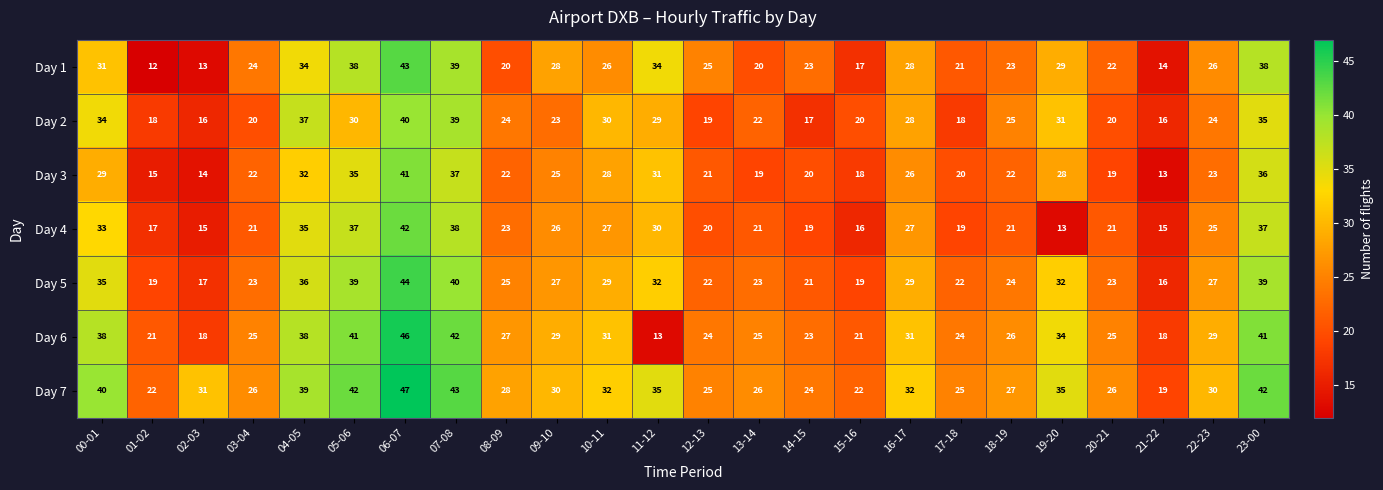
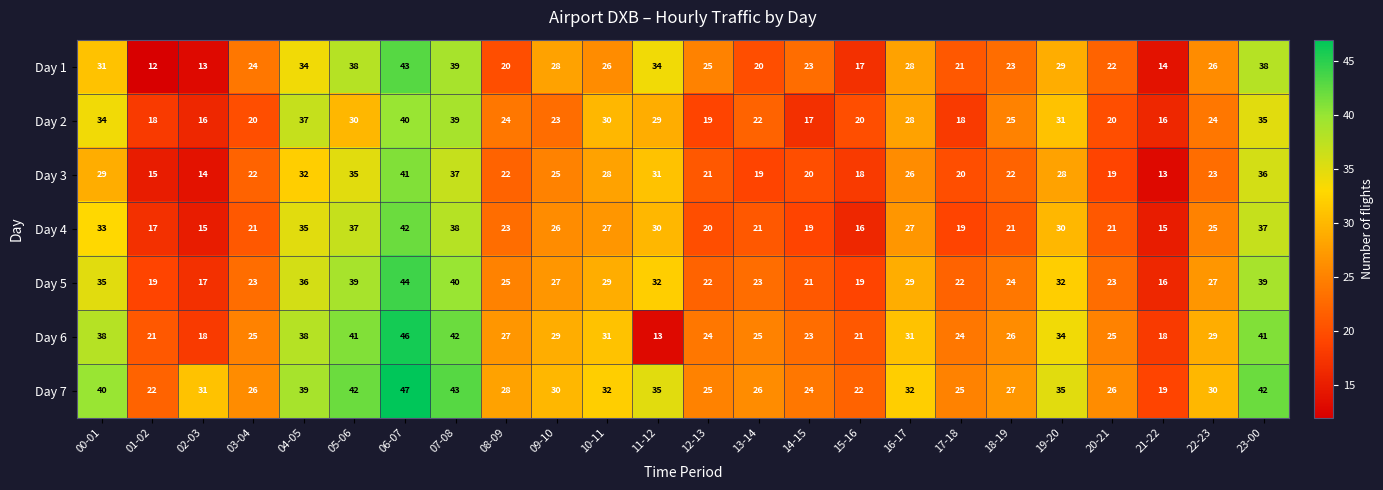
  {
    "Day 1": {
      "00-01": 31,
      "01-02": 12,
      "02-03": 13,
      "03-04": 24,
      "04-05": 34,
      "05-06": 38,
      "06-07": 43,
      "07-08": 39,
      "08-09": 20,
      "09-10": 28,
      "10-11": 26,
      "11-12": 34,
      "12-13": 25,
      "13-14": 20,
      "14-15": 23,
      "15-16": 17,
      "16-17": 28,
      "17-18": 21,
      "18-19": 23,
      "19-20": 29,
      "20-21": 22,
      "21-22": 14,
      "22-23": 26,
      "23-00": 38
    },
    "Day 2": {
      "00-01": 34,
      "01-02": 18,
      "02-03": 16,
      "03-04": 20,
      "04-05": 37,
      "05-06": 30,
      "06-07": 40,
      "07-08": 39,
      "08-09": 24,
      "09-10": 23,
      "10-11": 30,
      "11-12": 29,
      "12-13": 19,
      "13-14": 22,
      "14-15": 17,
      "15-16": 20,
      "16-17": 28,
      "17-18": 18,
      "18-19": 25,
      "19-20": 31,
      "20-21": 20,
      "21-22": 16,
      "22-23": 24,
      "23-00": 35
    },
    "Day 3": {
      "00-01": 29,
      "01-02": 15,
      "02-03": 14,
      "03-04": 22,
      "04-05": 32,
      "05-06": 35,
      "06-07": 41,
      "07-08": 37,
      "08-09": 22,
      "09-10": 25,
      "10-11": 28,
      "11-12": 31,
      "12-13": 21,
      "13-14": 19,
      "14-15": 20,
      "15-16": 18,
      "16-17": 26,
      "17-18": 20,
      "18-19": 22,
      "19-20": 28,
      "20-21": 19,
      "21-22": 13,
      "22-23": 23,
      "23-00": 36
    },
    "Day 4": {
      "00-01": 33,
      "01-02": 17,
      "02-03": 15,
      "03-04": 21,
      "04-05": 35,
      "05-06": 37,
      "06-07": 42,
      "07-08": 38,
      "08-09": 23,
      "09-10": 26,
      "10-11": 27,
      "11-12": 30,
      "12-13": 20,
      "13-14": 21,
      "14-15": 19,
      "15-16": 16,
      "16-17": 27,
      "17-18": 19,
      "18-19": 21,
-     "19-20": 13,
+     "19-20": 30,
      "20-21": 21,
      "21-22": 15,
      "22-23": 25,
      "23-00": 37
    },
    "Day 5": {
      "00-01": 35,
      "01-02": 19,
      "02-03": 17,
      "03-04": 23,
      "04-05": 36,
      "05-06": 39,
      "06-07": 44,
      "07-08": 40,
      "08-09": 25,
      "09-10": 27,
      "10-11": 29,
      "11-12": 32,
      "12-13": 22,
      "13-14": 23,
      "14-15": 21,
      "15-16": 19,
      "16-17": 29,
      "17-18": 22,
      "18-19": 24,
      "19-20": 32,
      "20-21": 23,
      "21-22": 16,
      "22-23": 27,
      "23-00": 39
    },
    "Day 6": {
      "00-01": 38,
      "01-02": 21,
      "02-03": 18,
      "03-04": 25,
      "04-05": 38,
      "05-06": 41,
      "06-07": 46,
      "07-08": 42,
      "08-09": 27,
      "09-10": 29,
      "10-11": 31,
      "11-12": 13,
      "12-13": 24,
      "13-14": 25,
      "14-15": 23,
      "15-16": 21,
      "16-17": 31,
      "17-18": 24,
      "18-19": 26,
      "19-20": 34,
      "20-21": 25,
      "21-22": 18,
      "22-23": 29,
      "23-00": 41
    },
    "Day 7": {
      "00-01": 40,
      "01-02": 22,
      "02-03": 31,
      "03-04": 26,
      "04-05": 39,
      "05-06": 42,
      "06-07": 47,
      "07-08": 43,
      "08-09": 28,
      "09-10": 30,
      "10-11": 32,
      "11-12": 35,
      "12-13": 25,
      "13-14": 26,
      "14-15": 24,
      "15-16": 22,
      "16-17": 32,
      "17-18": 25,
      "18-19": 27,
      "19-20": 35,
      "20-21": 26,
      "21-22": 19,
      "22-23": 30,
      "23-00": 42
    }
  }
